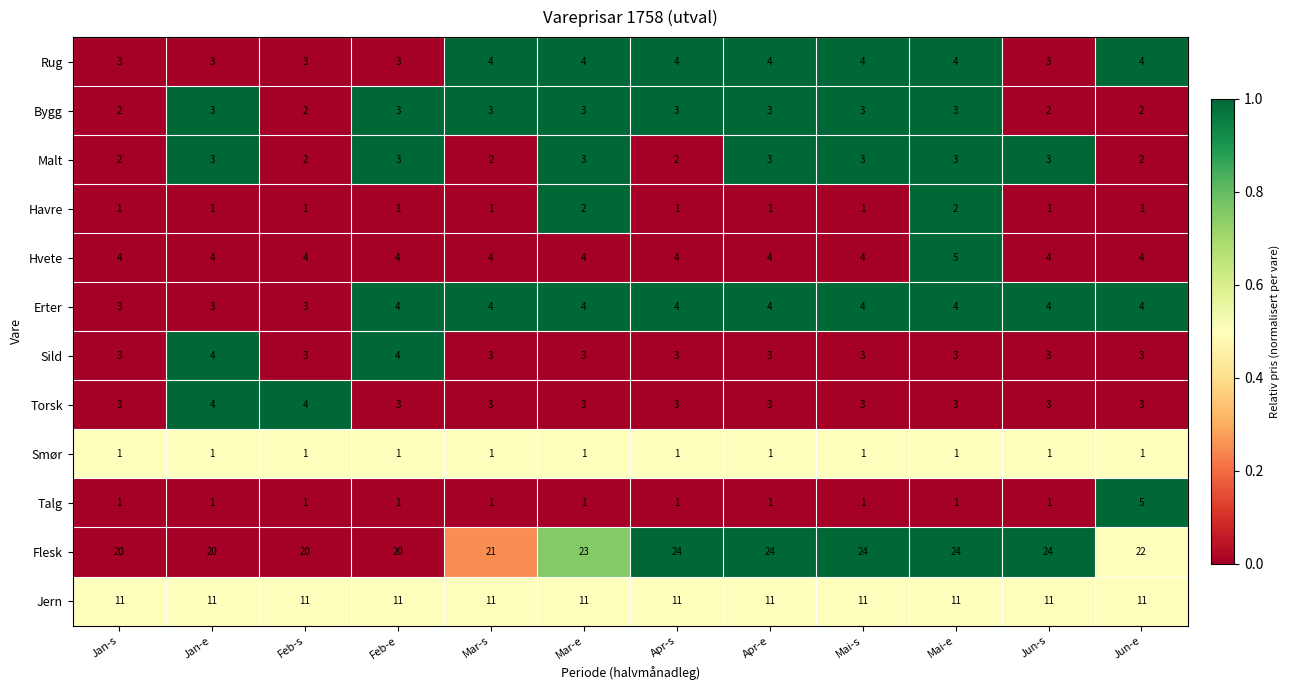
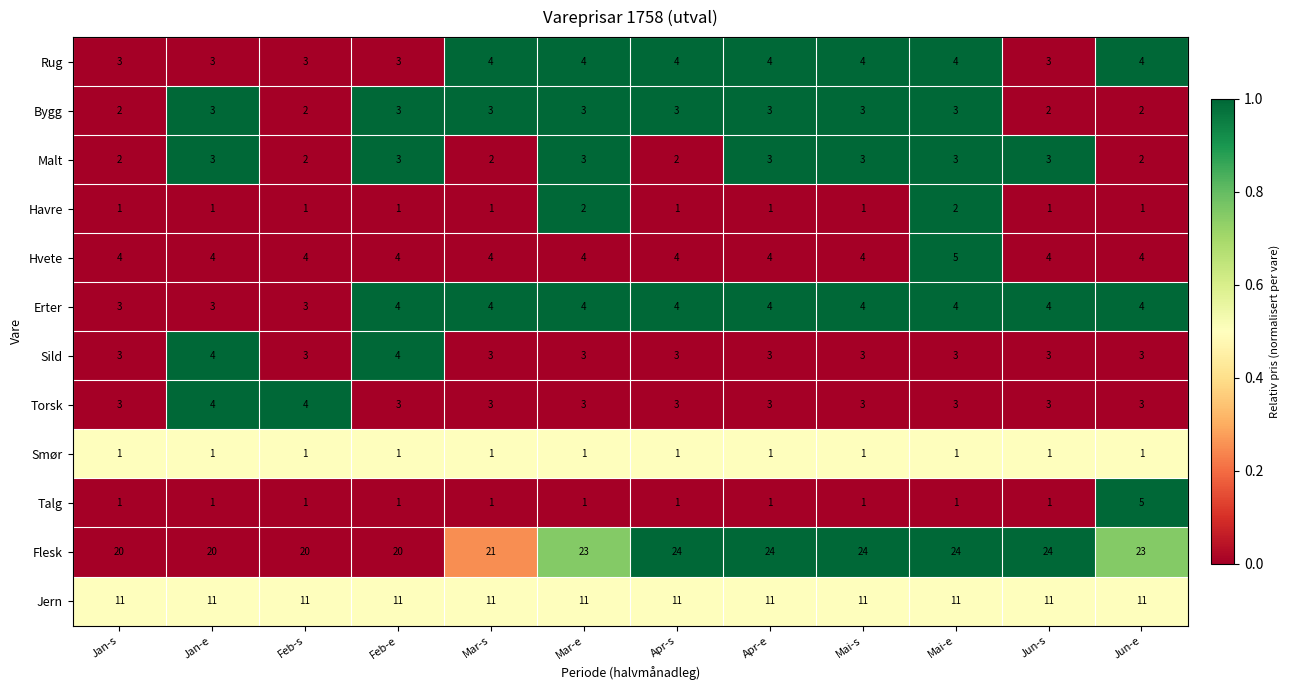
  {
    "Rug": {
      "Jan-s": 3,
      "Jan-e": 3,
      "Feb-s": 3,
      "Feb-e": 3,
      "Mar-s": 4,
      "Mar-e": 4,
      "Apr-s": 4,
      "Apr-e": 4,
      "Mai-s": 4,
      "Mai-e": 4,
      "Jun-s": 3,
      "Jun-e": 4
    },
    "Bygg": {
      "Jan-s": 2,
      "Jan-e": 3,
      "Feb-s": 2,
      "Feb-e": 3,
      "Mar-s": 3,
      "Mar-e": 3,
      "Apr-s": 3,
      "Apr-e": 3,
      "Mai-s": 3,
      "Mai-e": 3,
      "Jun-s": 2,
      "Jun-e": 2
    },
    "Malt": {
      "Jan-s": 2,
      "Jan-e": 3,
      "Feb-s": 2,
      "Feb-e": 3,
      "Mar-s": 2,
      "Mar-e": 3,
      "Apr-s": 2,
      "Apr-e": 3,
      "Mai-s": 3,
      "Mai-e": 3,
      "Jun-s": 3,
      "Jun-e": 2
    },
    "Havre": {
      "Jan-s": 1,
      "Jan-e": 1,
      "Feb-s": 1,
      "Feb-e": 1,
      "Mar-s": 1,
      "Mar-e": 2,
      "Apr-s": 1,
      "Apr-e": 1,
      "Mai-s": 1,
      "Mai-e": 2,
      "Jun-s": 1,
      "Jun-e": 1
    },
    "Hvete": {
      "Jan-s": 4,
      "Jan-e": 4,
      "Feb-s": 4,
      "Feb-e": 4,
      "Mar-s": 4,
      "Mar-e": 4,
      "Apr-s": 4,
      "Apr-e": 4,
      "Mai-s": 4,
      "Mai-e": 5,
      "Jun-s": 4,
      "Jun-e": 4
    },
    "Erter": {
      "Jan-s": 3,
      "Jan-e": 3,
      "Feb-s": 3,
      "Feb-e": 4,
      "Mar-s": 4,
      "Mar-e": 4,
      "Apr-s": 4,
      "Apr-e": 4,
      "Mai-s": 4,
      "Mai-e": 4,
      "Jun-s": 4,
      "Jun-e": 4
    },
    "Sild": {
      "Jan-s": 3,
      "Jan-e": 4,
      "Feb-s": 3,
      "Feb-e": 4,
      "Mar-s": 3,
      "Mar-e": 3,
      "Apr-s": 3,
      "Apr-e": 3,
      "Mai-s": 3,
      "Mai-e": 3,
      "Jun-s": 3,
      "Jun-e": 3
    },
    "Torsk": {
      "Jan-s": 3,
      "Jan-e": 4,
      "Feb-s": 4,
      "Feb-e": 3,
      "Mar-s": 3,
      "Mar-e": 3,
      "Apr-s": 3,
      "Apr-e": 3,
      "Mai-s": 3,
      "Mai-e": 3,
      "Jun-s": 3,
      "Jun-e": 3
    },
    "Smør": {
      "Jan-s": 1,
      "Jan-e": 1,
      "Feb-s": 1,
      "Feb-e": 1,
      "Mar-s": 1,
      "Mar-e": 1,
      "Apr-s": 1,
      "Apr-e": 1,
      "Mai-s": 1,
      "Mai-e": 1,
      "Jun-s": 1,
      "Jun-e": 1
    },
    "Talg": {
      "Jan-s": 1,
      "Jan-e": 1,
      "Feb-s": 1,
      "Feb-e": 1,
      "Mar-s": 1,
      "Mar-e": 1,
      "Apr-s": 1,
      "Apr-e": 1,
      "Mai-s": 1,
      "Mai-e": 1,
      "Jun-s": 1,
      "Jun-e": 5
    },
    "Flesk": {
      "Jan-s": 20,
      "Jan-e": 20,
      "Feb-s": 20,
      "Feb-e": 20,
      "Mar-s": 21,
      "Mar-e": 23,
      "Apr-s": 24,
      "Apr-e": 24,
      "Mai-s": 24,
      "Mai-e": 24,
      "Jun-s": 24,
-     "Jun-e": 22
+     "Jun-e": 23
    },
    "Jern": {
      "Jan-s": 11,
      "Jan-e": 11,
      "Feb-s": 11,
      "Feb-e": 11,
      "Mar-s": 11,
      "Mar-e": 11,
      "Apr-s": 11,
      "Apr-e": 11,
      "Mai-s": 11,
      "Mai-e": 11,
      "Jun-s": 11,
      "Jun-e": 11
    }
  }
